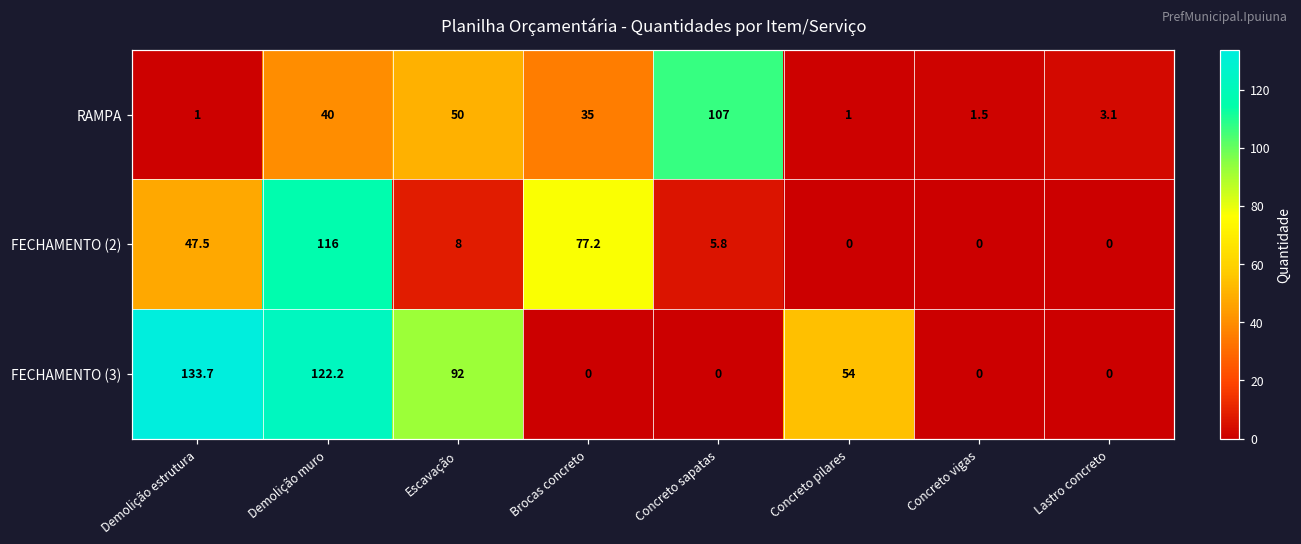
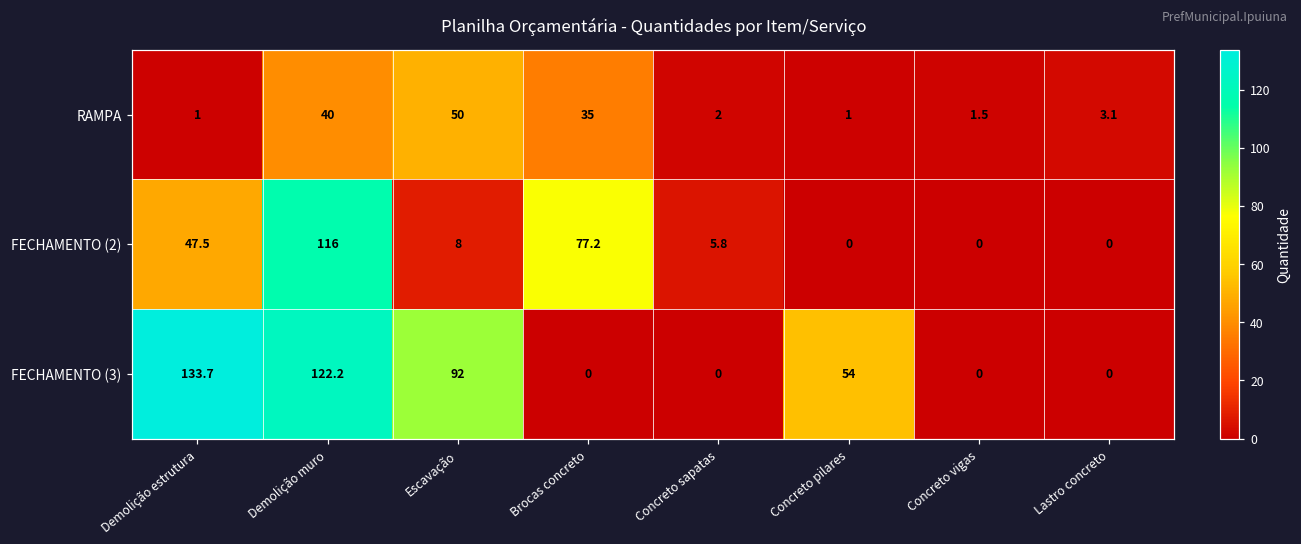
  {
    "RAMPA": {
      "Demolição estrutura": 1,
      "Demolição muro": 40,
      "Escavação": 50,
      "Brocas concreto": 35,
-     "Concreto sapatas": 107,
+     "Concreto sapatas": 2,
      "Concreto pilares": 1,
      "Concreto vigas": 1.5,
      "Lastro concreto": 3.1
    },
    "FECHAMENTO (2)": {
      "Demolição estrutura": 47.5,
      "Demolição muro": 116,
      "Escavação": 8,
      "Brocas concreto": 77.2,
      "Concreto sapatas": 5.8,
      "Concreto pilares": 0,
      "Concreto vigas": 0,
      "Lastro concreto": 0
    },
    "FECHAMENTO (3)": {
      "Demolição estrutura": 133.7,
      "Demolição muro": 122.2,
      "Escavação": 92,
      "Brocas concreto": 0,
      "Concreto sapatas": 0,
      "Concreto pilares": 54,
      "Concreto vigas": 0,
      "Lastro concreto": 0
    }
  }
